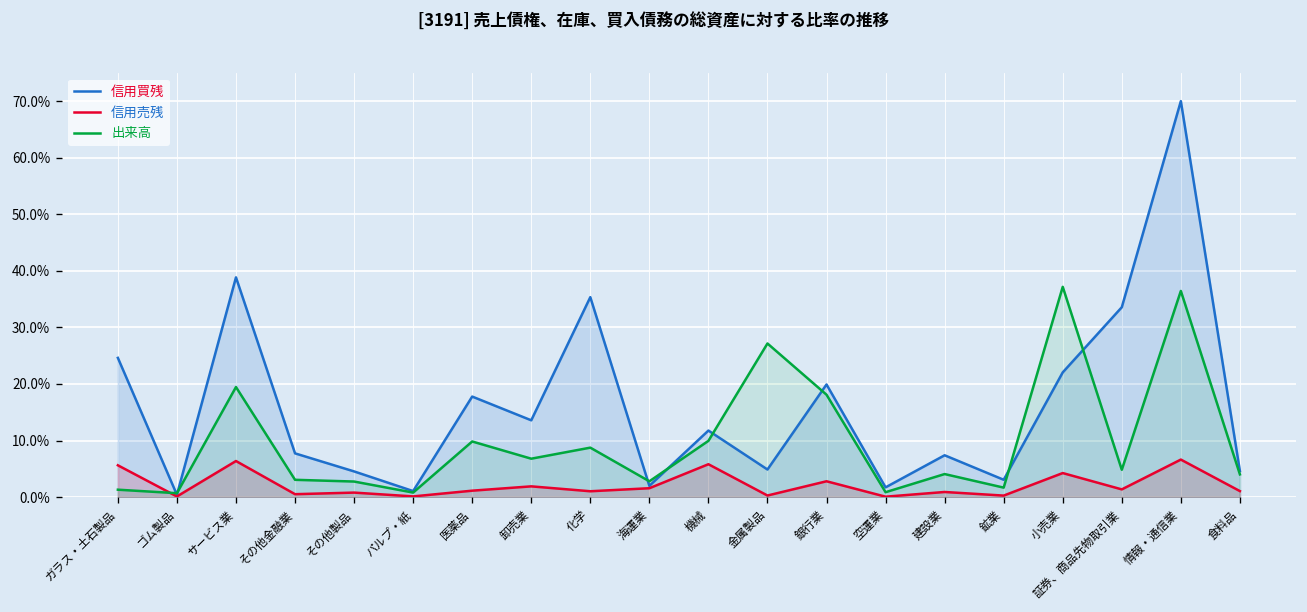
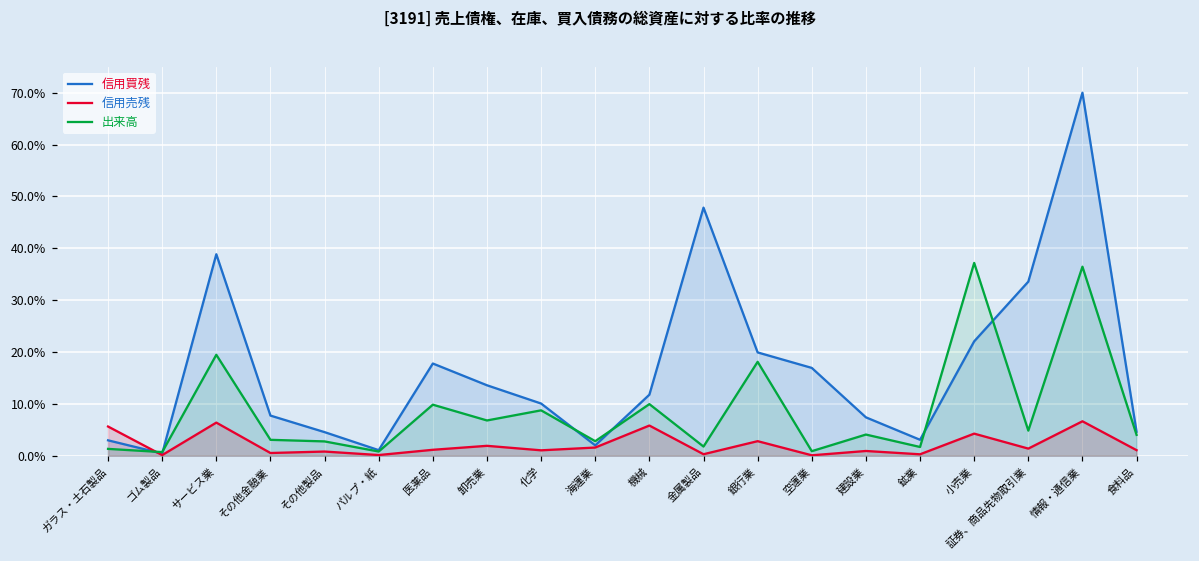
  {
    "信用買残": {
-     "ガラス・土石製品": "25%",
+     "ガラス・土石製品": "3%",
      "サービス業": "39%",
      "その他金融業": "8%",
      "その他製品": "5%",
      "医薬品": "18%",
      "卸売業": "14%",
-     "化学": "35%",
+     "化学": "10%",
      "機械": "12%",
-     "金属製品": "5%",
+     "金属製品": "48%",
      "銀行業": "20%",
-     "空運業": "2%",
+     "空運業": "17%",
      "建設業": "7%",
      "鉱業": "3%",
      "小売業": "22%",
      "証券、商品先物取引業": "34%",
      "情報・通信業": "70%",
      "食料品": "5%"
    },
    "信用売残": {
      "ガラス・土石製品": "6%",
      "サービス業": "6%",
      "その他金融業": "1%",
      "その他製品": "1%",
      "パルプ・紙": "0%",
      "医薬品": "1%",
      "卸売業": "2%",
      "化学": "1%",
      "機械": "6%",
      "金属製品": "0%",
      "銀行業": "3%",
      "空運業": "0%",
      "建設業": "1%",
      "鉱業": "0%",
      "小売業": "4%",
      "証券、商品先物取引業": "1%",
      "情報・通信業": "7%",
      "食料品": "1%"
    },
    "出来高": {
      "ガラス・土石製品": "1%",
      "サービス業": "19%",
      "その他金融業": "3%",
      "その他製品": "3%",
      "医薬品": "10%",
      "卸売業": "7%",
      "化学": "9%",
      "海運業": "3%",
      "機械": "10%",
-     "金属製品": "27%",
+     "金属製品": "2%",
      "銀行業": "18%",
      "空運業": "1%",
      "建設業": "4%",
      "鉱業": "2%",
      "小売業": "37%",
      "証券、商品先物取引業": "5%",
      "情報・通信業": "36%",
      "食料品": "4%"
    }
  }
